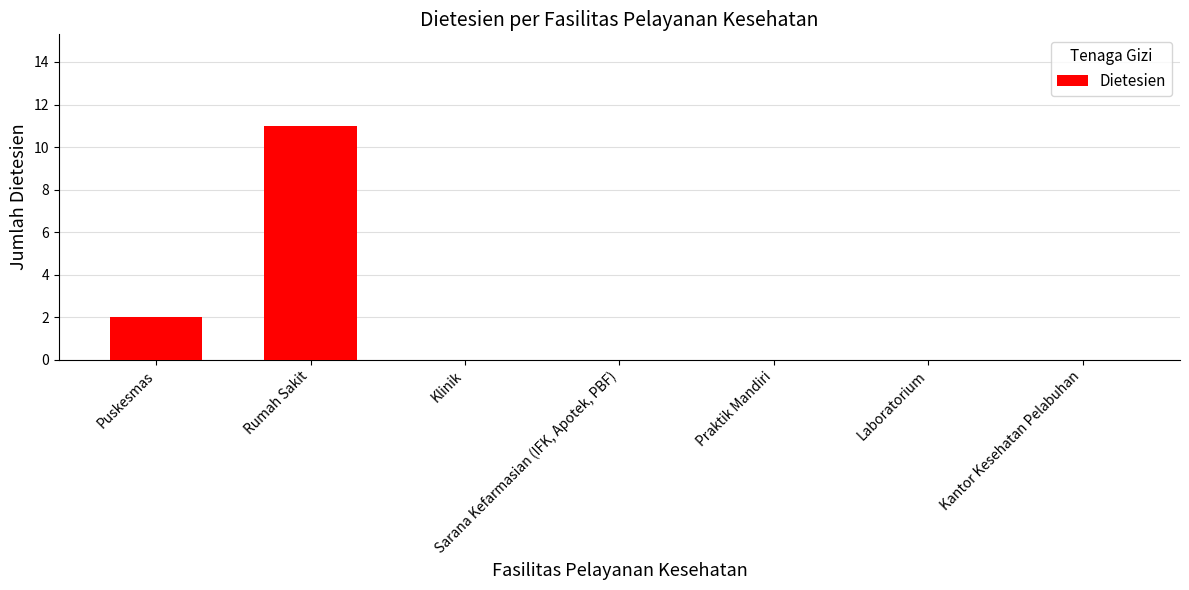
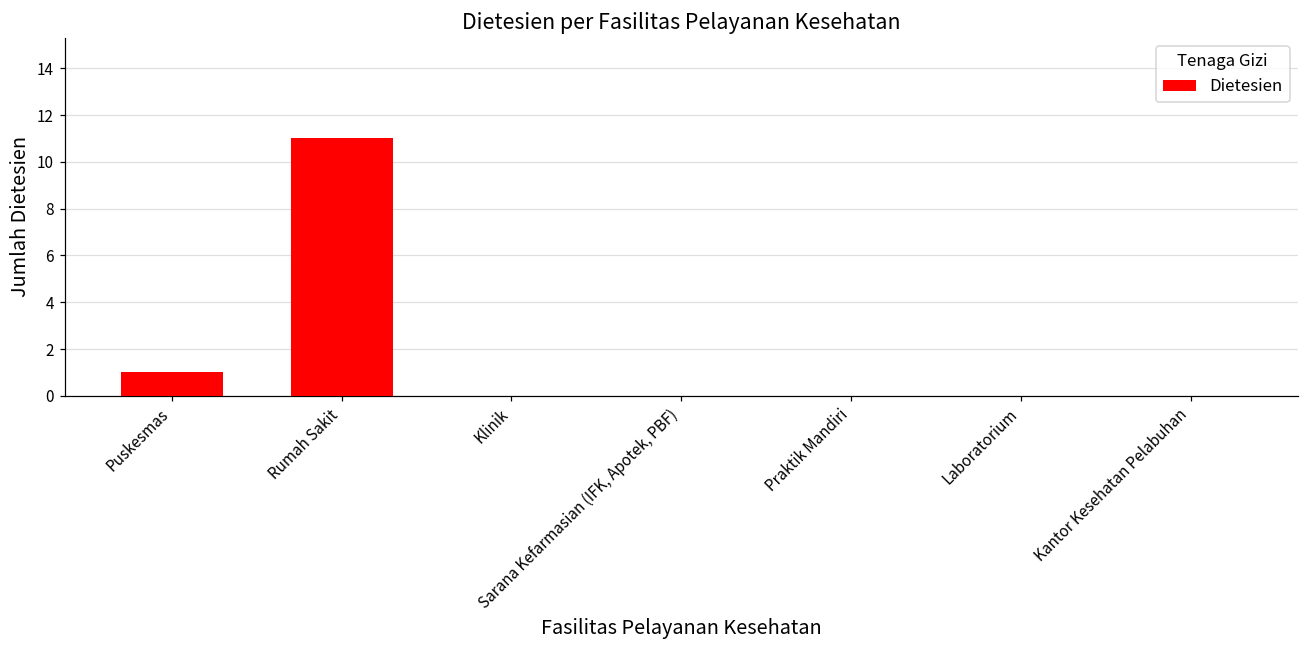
  {
-   "Puskesmas": 2,
+   "Puskesmas": 1,
    "Rumah Sakit": 11,
    "Klinik": 0,
    "Sarana Kefarmasian (IFK, Apotek, PBF)": 0,
    "Praktik Mandiri": 0,
    "Laboratorium": 0,
    "Kantor Kesehatan Pelabuhan": 0
  }
